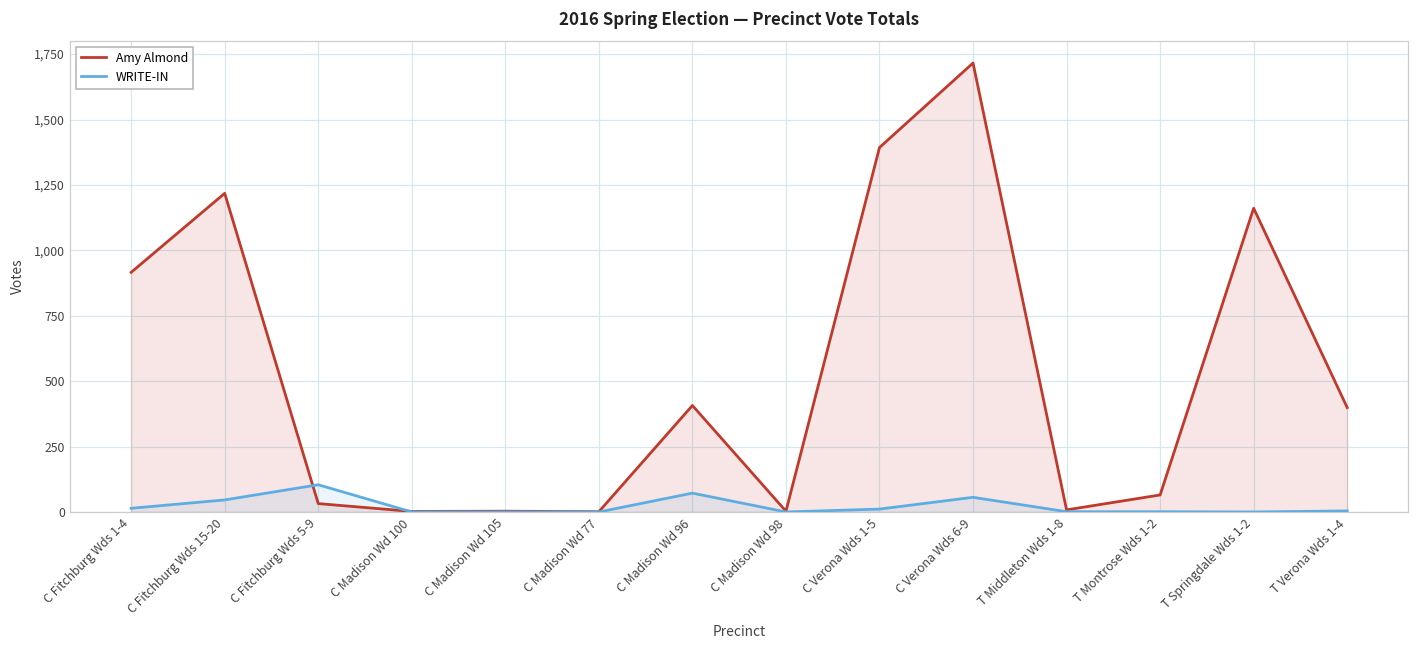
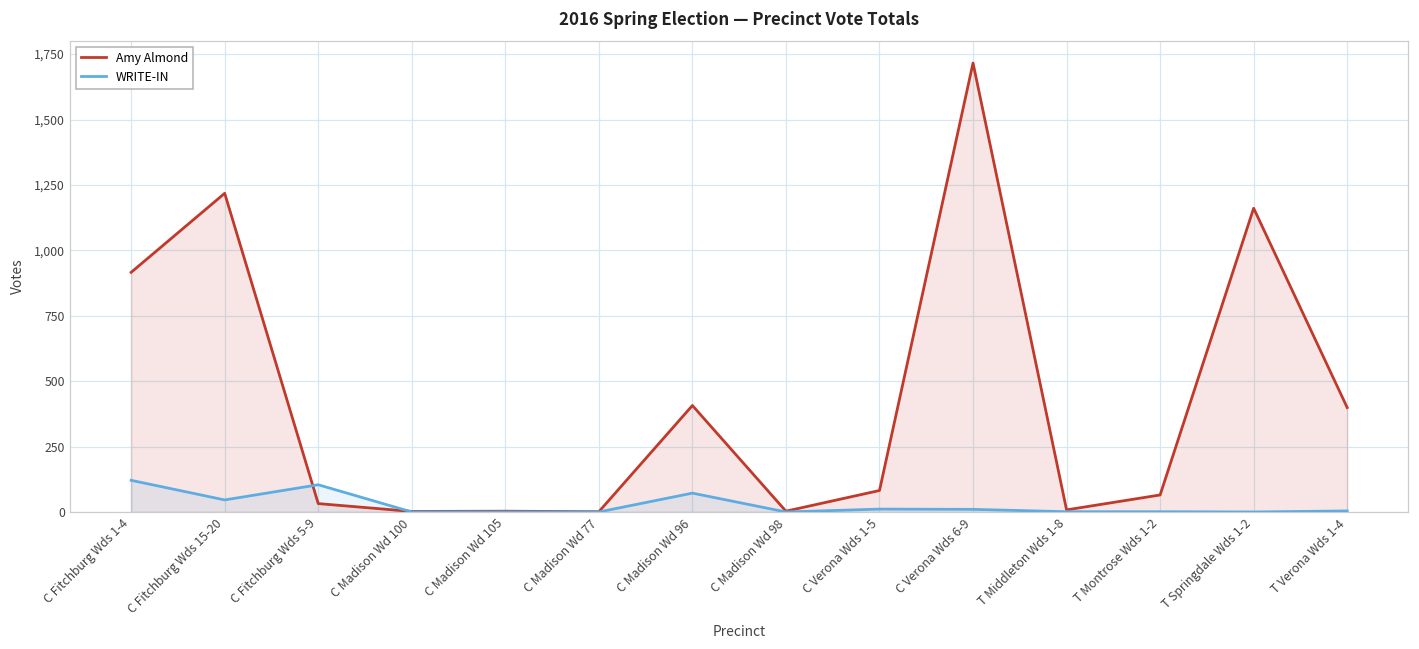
  {
    "Amy Almond": {
      "C Fitchburg Wds 1-4": "920",
      "C Fitchburg Wds 15-20": "1,220",
      "C Fitchburg Wds 5-9": "30",
      "C Madison Wd 96": "410",
-     "C Verona Wds 1-5": "1,390",
+     "C Verona Wds 1-5": "80",
      "C Verona Wds 6-9": "1,720",
      "T Montrose Wds 1-2": "70",
      "T Springdale Wds 1-2": "1,160",
      "T Verona Wds 1-4": "400"
    },
    "WRITE-IN": {
-     "C Fitchburg Wds 1-4": "10",
+     "C Fitchburg Wds 1-4": "120",
      "C Fitchburg Wds 15-20": "50",
      "C Fitchburg Wds 5-9": "100",
      "C Madison Wd 96": "70",
      "C Verona Wds 1-5": "10",
-     "C Verona Wds 6-9": "60",
+     "C Verona Wds 6-9": "10",
      "T Montrose Wds 1-2": "0",
      "T Springdale Wds 1-2": "0",
      "T Verona Wds 1-4": "0"
    }
  }
